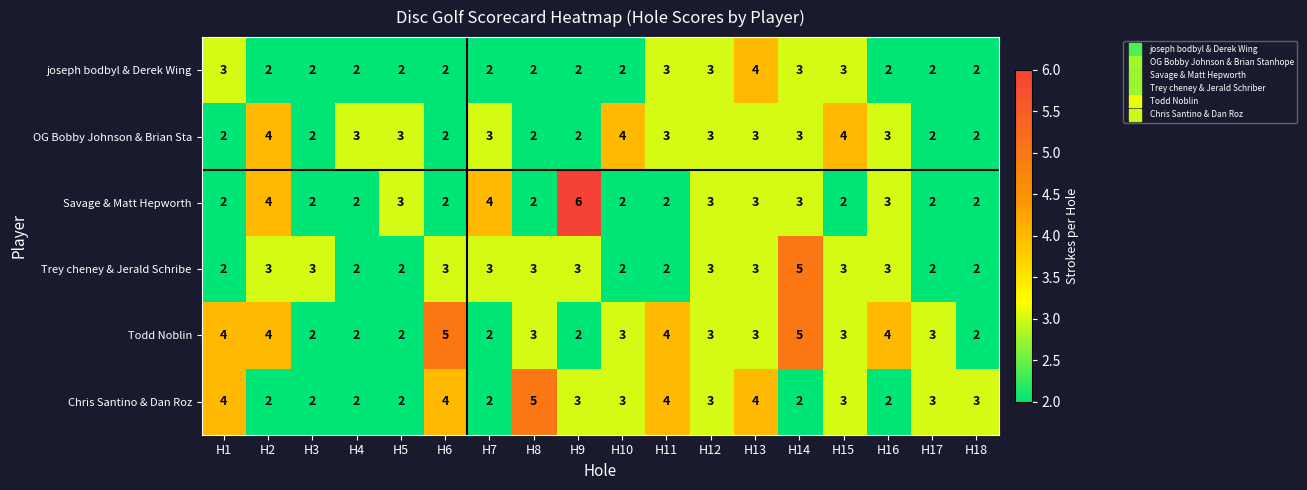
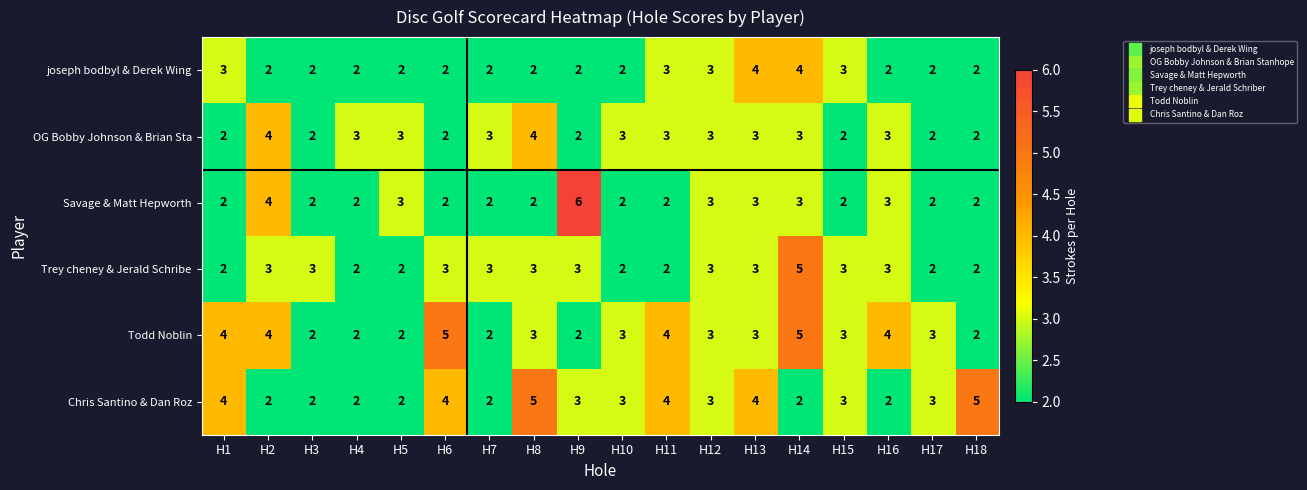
  {
    "joseph bodbyl & Derek Wing": {
      "H1": 3,
      "H2": 2,
      "H3": 2,
      "H4": 2,
      "H5": 2,
      "H6": 2,
      "H7": 2,
      "H8": 2,
      "H9": 2,
      "H10": 2,
      "H11": 3,
      "H12": 3,
      "H13": 4,
-     "H14": 3,
+     "H14": 4,
      "H15": 3,
      "H16": 2,
      "H17": 2,
      "H18": 2
    },
    "OG Bobby Johnson & Brian Sta": {
      "H1": 2,
      "H2": 4,
      "H3": 2,
      "H4": 3,
      "H5": 3,
      "H6": 2,
      "H7": 3,
-     "H8": 2,
+     "H8": 4,
      "H9": 2,
-     "H10": 4,
+     "H10": 3,
      "H11": 3,
      "H12": 3,
      "H13": 3,
      "H14": 3,
-     "H15": 4,
+     "H15": 2,
      "H16": 3,
      "H17": 2,
      "H18": 2
    },
    "Savage & Matt Hepworth": {
      "H1": 2,
      "H2": 4,
      "H3": 2,
      "H4": 2,
      "H5": 3,
      "H6": 2,
-     "H7": 4,
+     "H7": 2,
      "H8": 2,
      "H9": 6,
      "H10": 2,
      "H11": 2,
      "H12": 3,
      "H13": 3,
      "H14": 3,
      "H15": 2,
      "H16": 3,
      "H17": 2,
      "H18": 2
    },
    "Trey cheney & Jerald Schribe": {
      "H1": 2,
      "H2": 3,
      "H3": 3,
      "H4": 2,
      "H5": 2,
      "H6": 3,
      "H7": 3,
      "H8": 3,
      "H9": 3,
      "H10": 2,
      "H11": 2,
      "H12": 3,
      "H13": 3,
      "H14": 5,
      "H15": 3,
      "H16": 3,
      "H17": 2,
      "H18": 2
    },
    "Todd Noblin": {
      "H1": 4,
      "H2": 4,
      "H3": 2,
      "H4": 2,
      "H5": 2,
      "H6": 5,
      "H7": 2,
      "H8": 3,
      "H9": 2,
      "H10": 3,
      "H11": 4,
      "H12": 3,
      "H13": 3,
      "H14": 5,
      "H15": 3,
      "H16": 4,
      "H17": 3,
      "H18": 2
    },
    "Chris Santino & Dan Roz": {
      "H1": 4,
      "H2": 2,
      "H3": 2,
      "H4": 2,
      "H5": 2,
      "H6": 4,
      "H7": 2,
      "H8": 5,
      "H9": 3,
      "H10": 3,
      "H11": 4,
      "H12": 3,
      "H13": 4,
      "H14": 2,
      "H15": 3,
      "H16": 2,
      "H17": 3,
-     "H18": 3
+     "H18": 5
    }
  }
